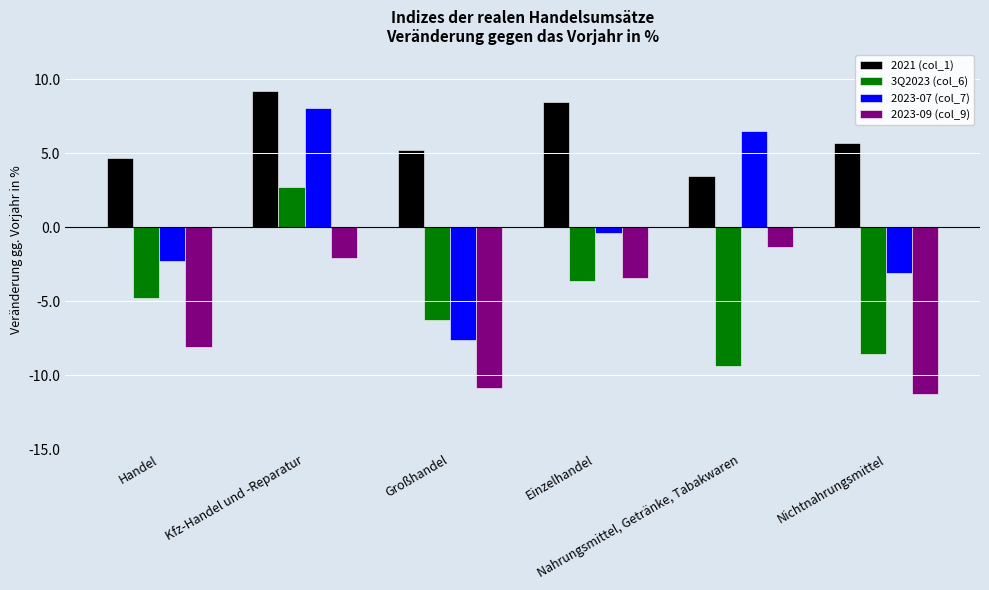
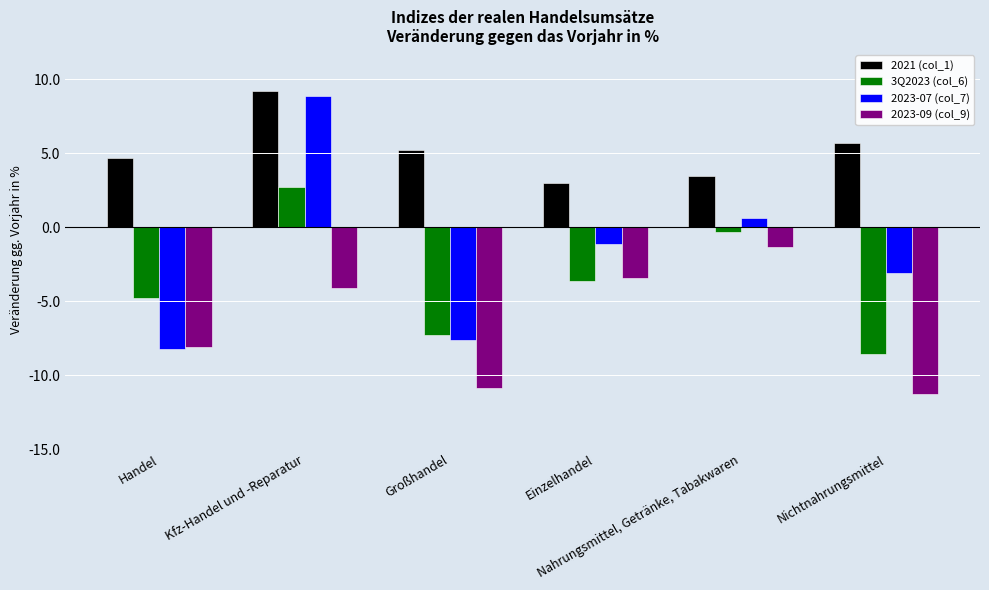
  {
    "2021 (col_1)": {
      "Handel": 4.7,
      "Kfz-Handel und -Reparatur": 9.2,
      "Großhandel": 5.2,
-     "Einzelhandel": 8.5,
+     "Einzelhandel": 3.0,
      "Nahrungsmittel, Getränke, Tabakwaren": 3.5,
      "Nichtnahrungsmittel": 5.7
    },
    "3Q2023 (col_6)": {
      "Handel": -4.8,
      "Kfz-Handel und -Reparatur": 2.7,
-     "Großhandel": -6.3,
+     "Großhandel": -7.3,
      "Einzelhandel": -3.6,
-     "Nahrungsmittel, Getränke, Tabakwaren": -9.4,
+     "Nahrungsmittel, Getränke, Tabakwaren": -0.3,
      "Nichtnahrungsmittel": -8.6
    },
    "2023-07 (col_7)": {
-     "Handel": -2.3,
-     "Kfz-Handel und -Reparatur": 8.1,
+     "Handel": -8.2,
+     "Kfz-Handel und -Reparatur": 8.9,
      "Großhandel": -7.6,
-     "Einzelhandel": -0.4,
-     "Nahrungsmittel, Getränke, Tabakwaren": 6.5,
+     "Einzelhandel": -1.1,
+     "Nahrungsmittel, Getränke, Tabakwaren": 0.6,
      "Nichtnahrungsmittel": -3.1
    },
    "2023-09 (col_9)": {
      "Handel": -8.1,
-     "Kfz-Handel und -Reparatur": -2.1,
+     "Kfz-Handel und -Reparatur": -4.1,
      "Großhandel": -10.9,
      "Einzelhandel": -3.4,
      "Nahrungsmittel, Getränke, Tabakwaren": -1.3,
      "Nichtnahrungsmittel": -11.3
    }
  }
